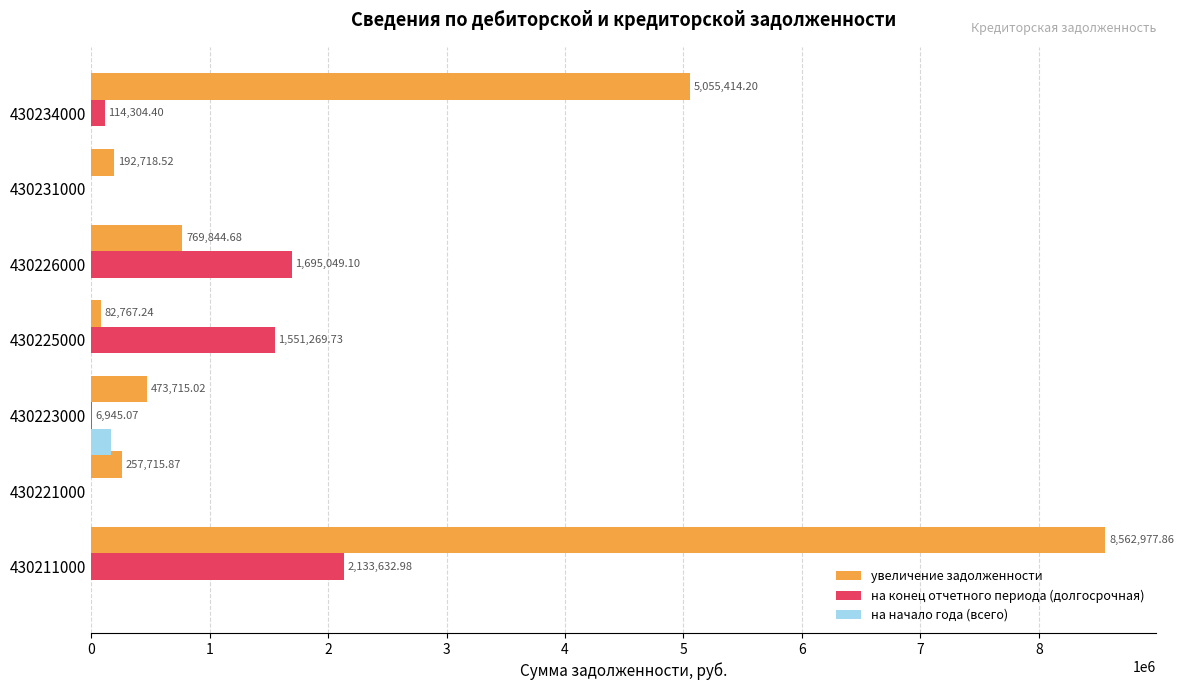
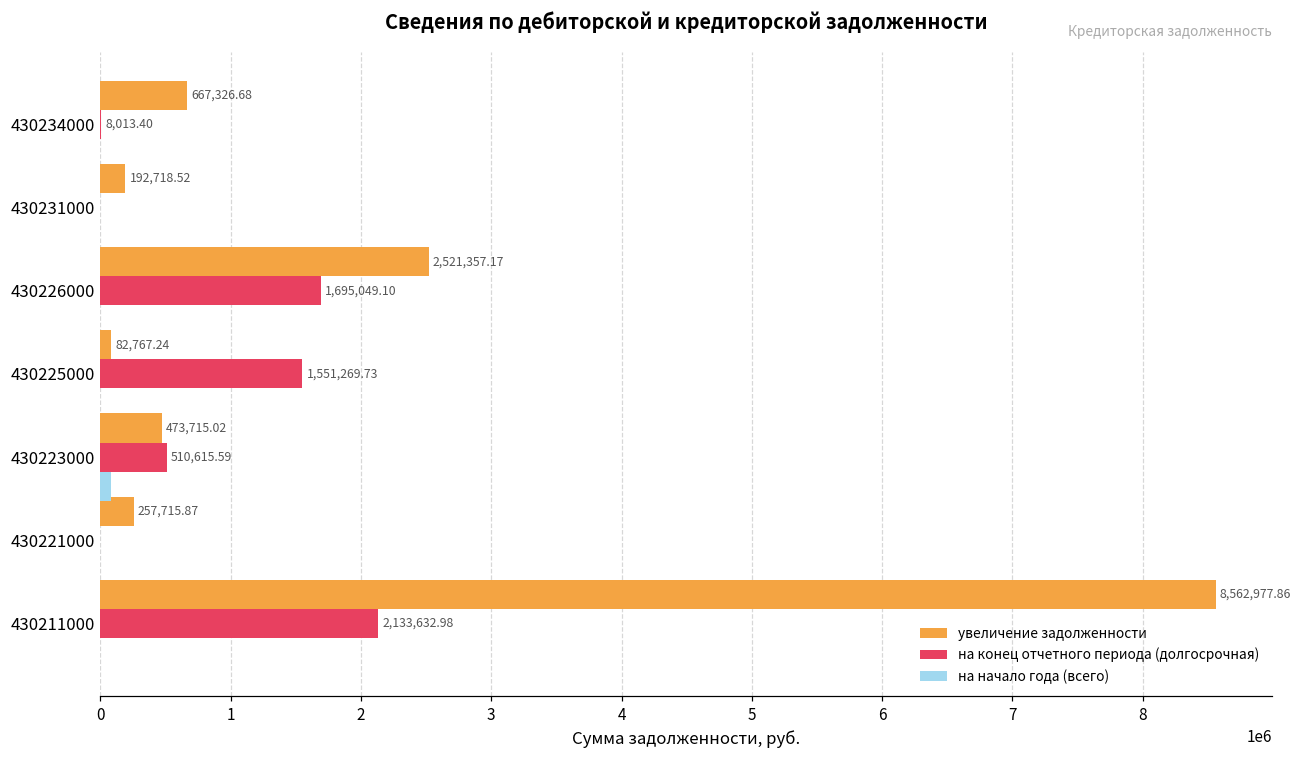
  {
    "увеличение задолженности": {
-     "430234000": "5,055,414.20",
+     "430234000": "667,326.68",
      "430231000": "192,718.52",
-     "430226000": "769,844.68",
+     "430226000": "2,521,357.17",
      "430225000": "82,767.24",
      "430223000": "473,715.02",
      "430221000": "257,715.87",
      "430211000": "8,562,977.86"
    },
    "на конец отчетного периода (долгосрочная)": {
-     "430234000": "114,304.40",
+     "430234000": "8,013.40",
      "430226000": "1,695,049.10",
      "430225000": "1,551,269.73",
-     "430223000": "6,945.07",
+     "430223000": "510,615.59",
      "430211000": "2,133,632.98"
    },
    "на начало года (всего)": {
      "430234000": "0",
      "430231000": "0",
      "430226000": "0",
      "430225000": "0",
-     "430223000": "170000",
+     "430223000": "80000",
      "430221000": "0",
      "430211000": "0"
    }
  }
